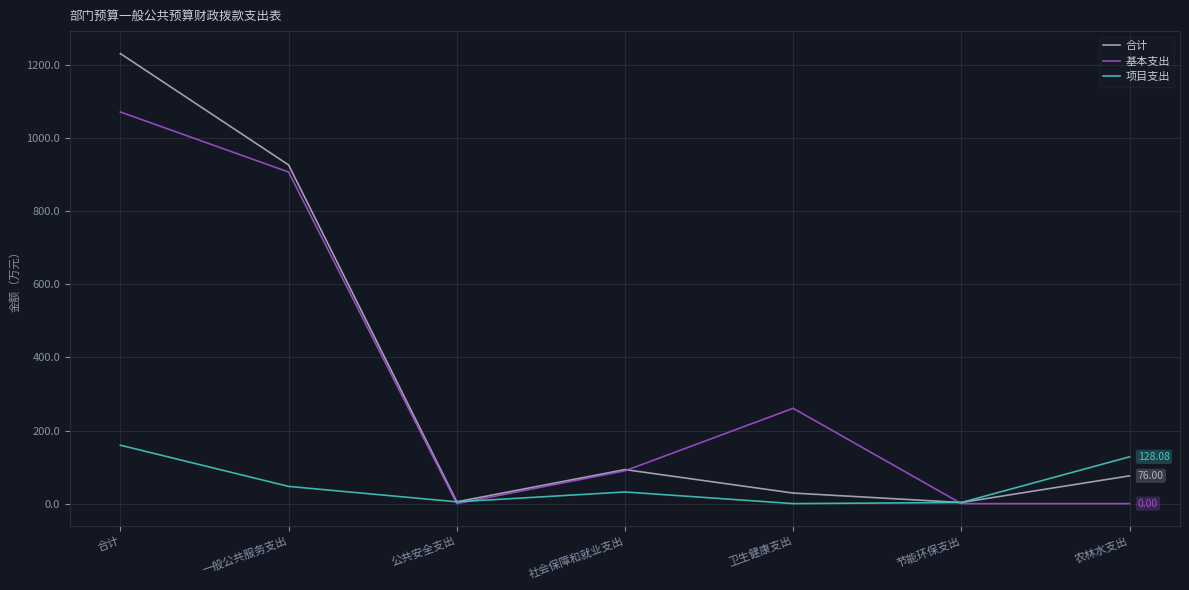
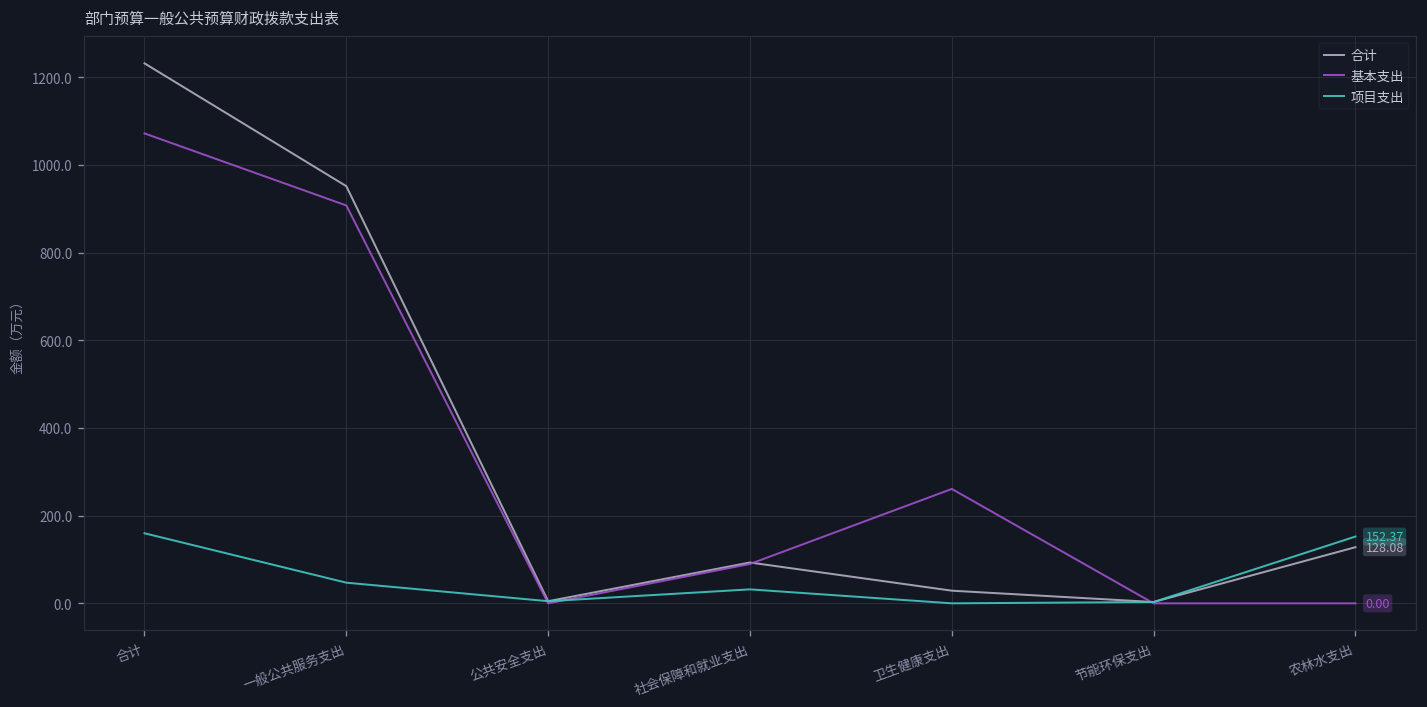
  {
    "合计": {
-     "一般公共服务支出": 930,
-     "农林水支出": 76.00
+     "一般公共服务支出": 950,
+     "农林水支出": 128.08
    },
    "基本支出": {
      "合计": 1070,
      "一般公共服务支出": 910,
      "卫生健康支出": 260
    },
    "项目支出": {
-     "农林水支出": 128.08
+     "农林水支出": 152.37
    }
  }
